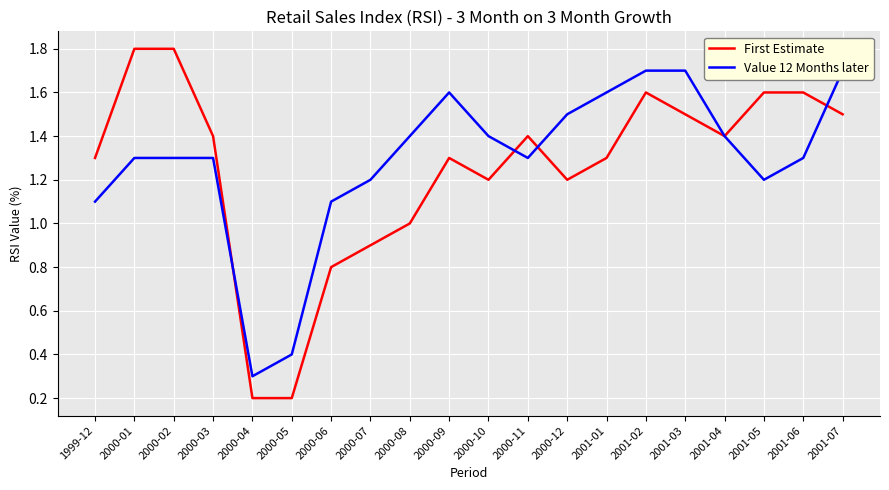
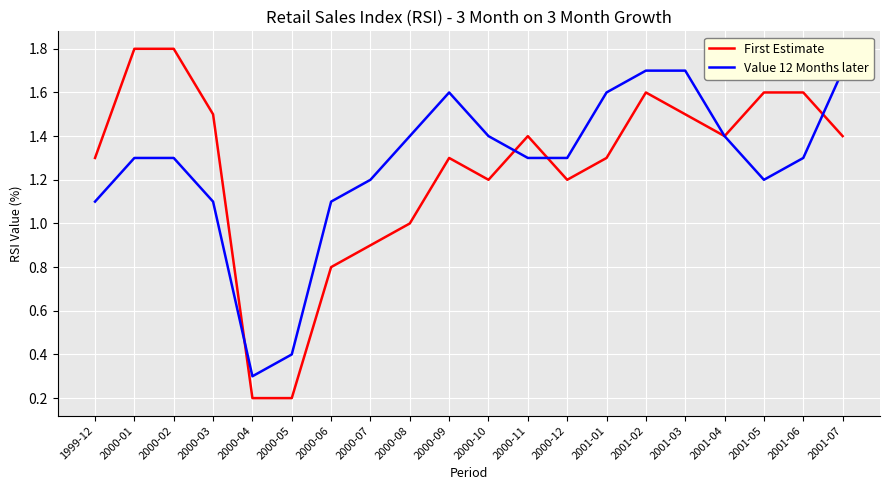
  {
    "First Estimate": {
      "1999-12": 1.3,
      "2000-01": 1.8,
      "2000-02": 1.8,
-     "2000-03": 1.4,
+     "2000-03": 1.5,
      "2000-04": 0.2,
      "2000-05": 0.2,
      "2000-06": 0.8,
      "2000-07": 0.9,
      "2000-08": 1.0,
      "2000-09": 1.3,
      "2000-10": 1.2,
      "2000-11": 1.4,
      "2000-12": 1.2,
      "2001-01": 1.3,
      "2001-02": 1.6,
      "2001-03": 1.5,
      "2001-05": 1.6,
      "2001-06": 1.6,
-     "2001-07": 1.5
+     "2001-07": 1.4
    },
    "Value 12 Months later": {
      "1999-12": 1.1,
      "2000-01": 1.3,
      "2000-02": 1.3,
-     "2000-03": 1.3,
+     "2000-03": 1.1,
      "2000-04": 0.3,
      "2000-05": 0.4,
      "2000-06": 1.1,
      "2000-07": 1.2,
      "2000-08": 1.4,
      "2000-09": 1.6,
      "2000-10": 1.4,
      "2000-11": 1.3,
-     "2000-12": 1.5,
+     "2000-12": 1.3,
      "2001-01": 1.6,
      "2001-02": 1.7,
      "2001-03": 1.7,
      "2001-05": 1.2,
      "2001-06": 1.3
    }
  }
